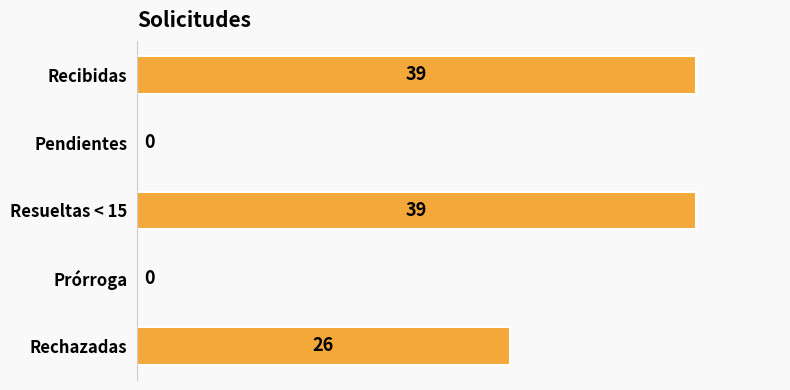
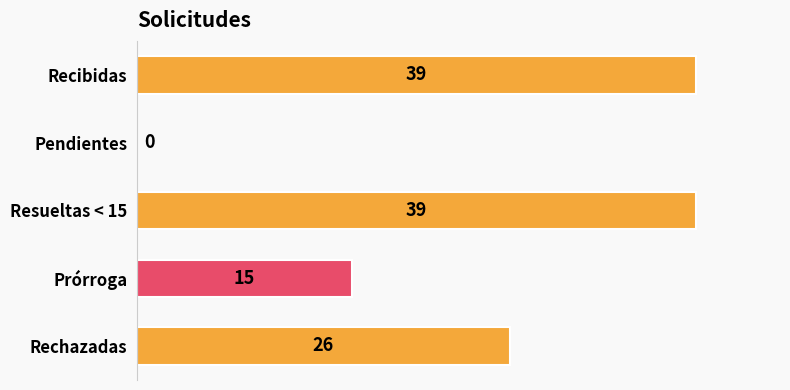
  {
    "Recibidas": 39,
    "Pendientes": 0,
    "Resueltas < 15": 39,
-   "Prórroga": 0,
+   "Prórroga": 15,
    "Rechazadas": 26
  }
